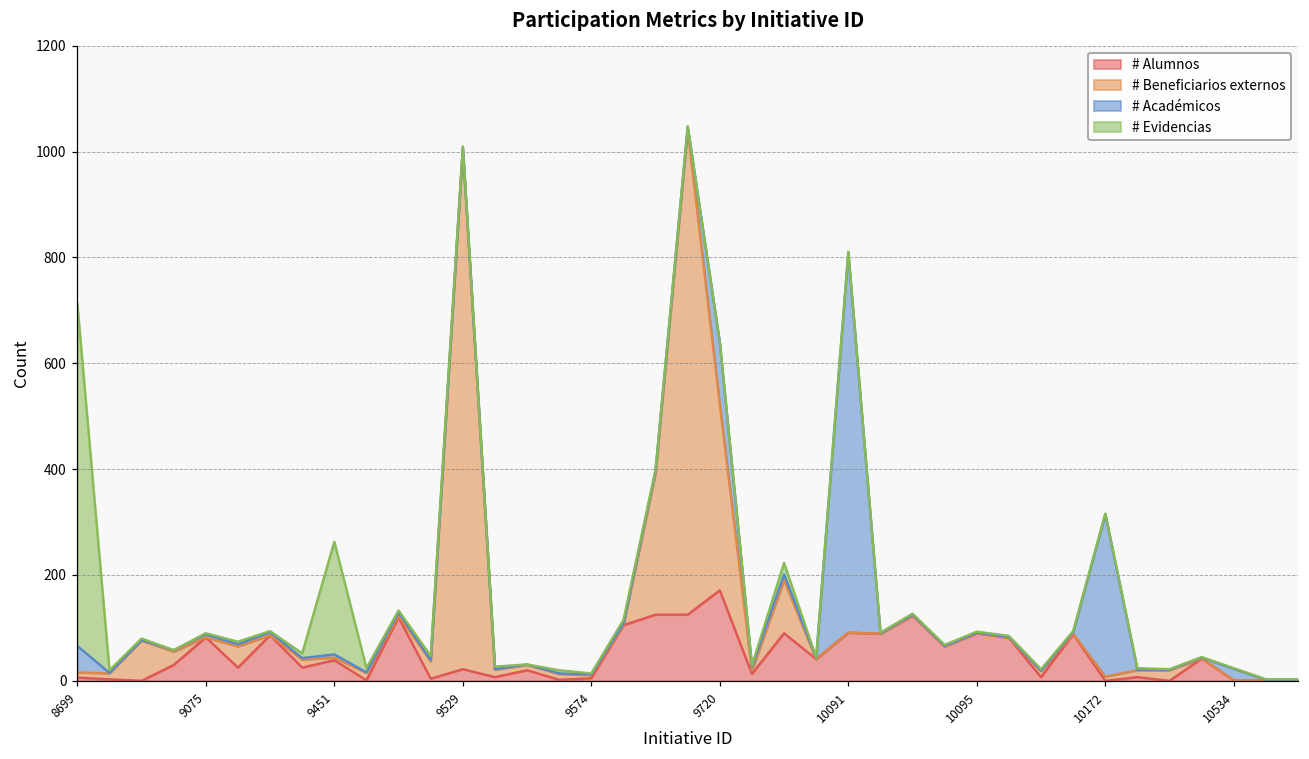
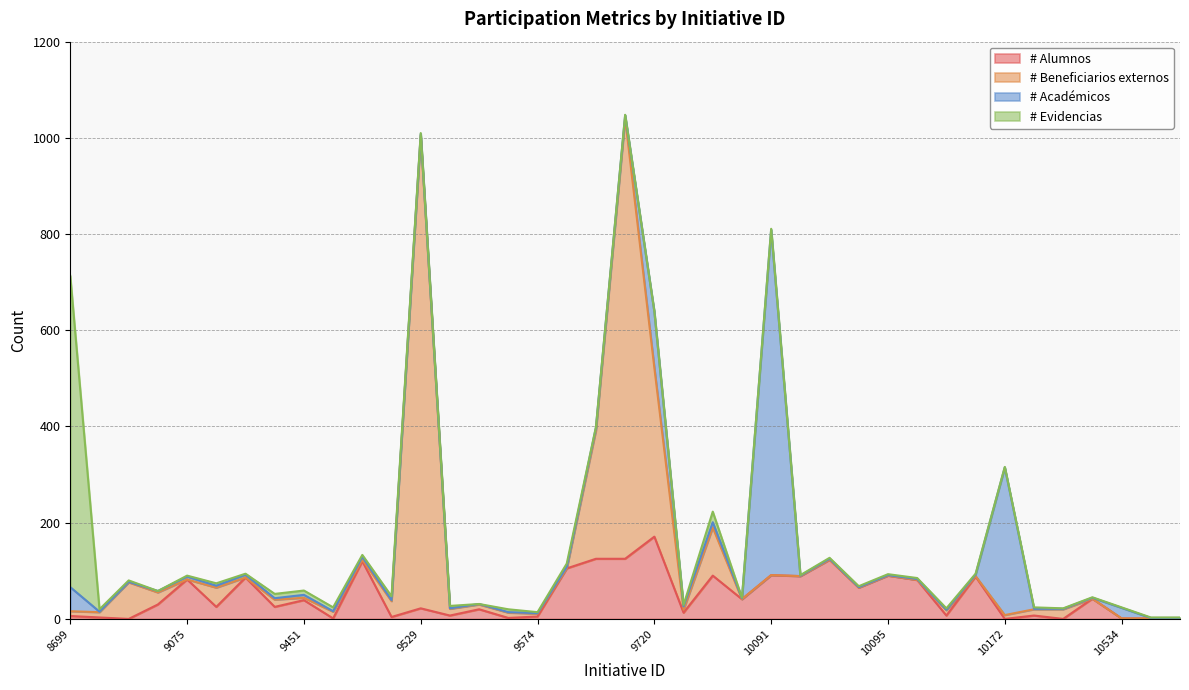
  {
    "# Académicos": {
      "8699": 50,
      "9451": 10
    },
    "# Evidencias": {
      "8699": 650,
-     "9451": 210
+     "9451": 10
    }
  }
